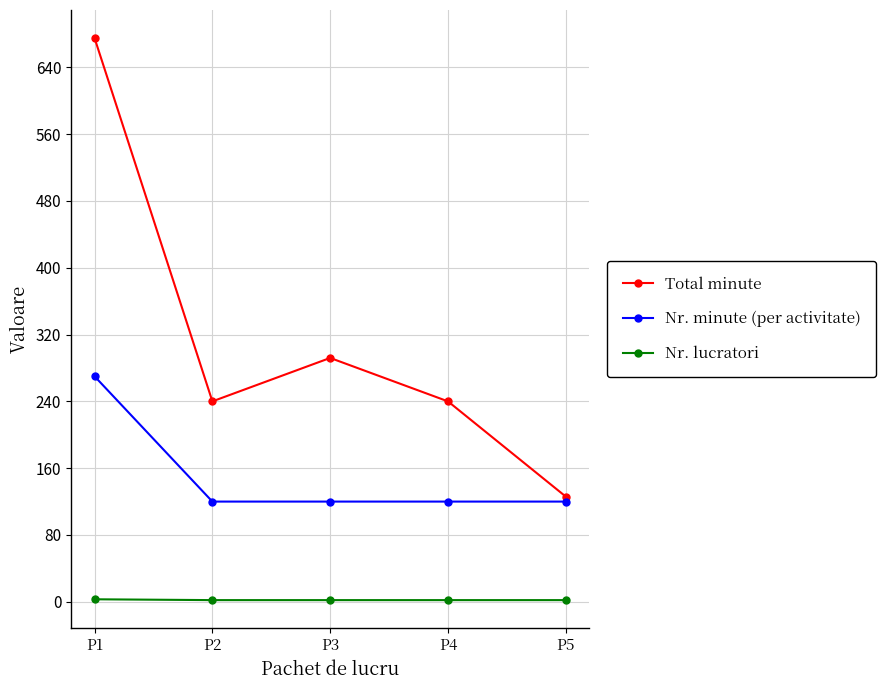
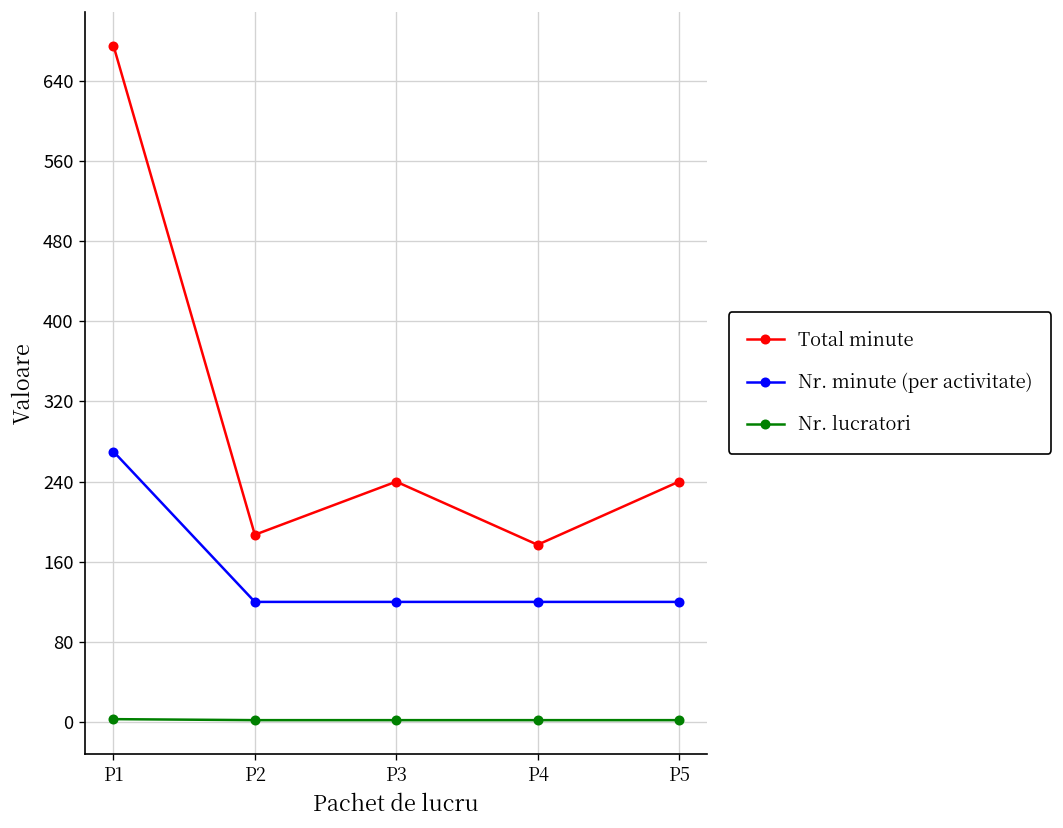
  {
    "Total minute": {
      "P1": 680,
-     "P2": 240,
-     "P3": 290,
-     "P4": 240,
-     "P5": 130
+     "P2": 190,
+     "P3": 240,
+     "P4": 180,
+     "P5": 240
    },
    "Nr. minute (per activitate)": {
      "P1": 270,
      "P2": 120,
      "P3": 120,
      "P4": 120,
      "P5": 120
    },
    "Nr. lucratori": {
      "P1": 0,
      "P2": 0,
      "P3": 0,
      "P4": 0,
      "P5": 0
    }
  }
